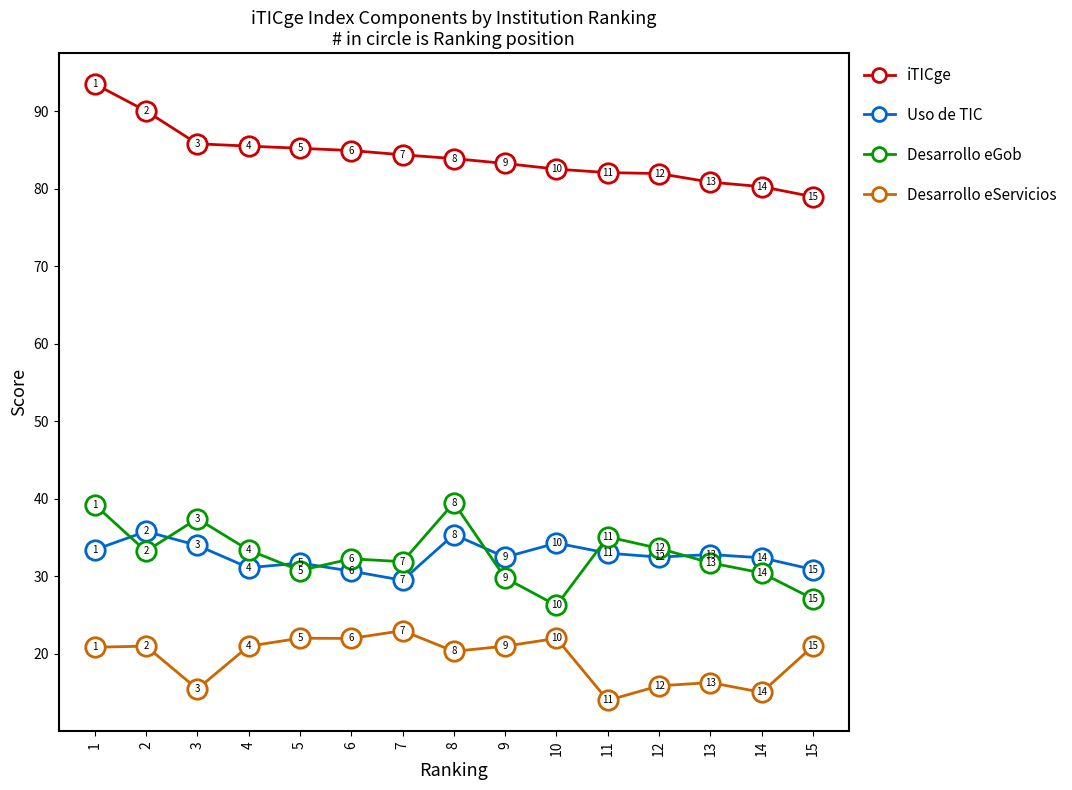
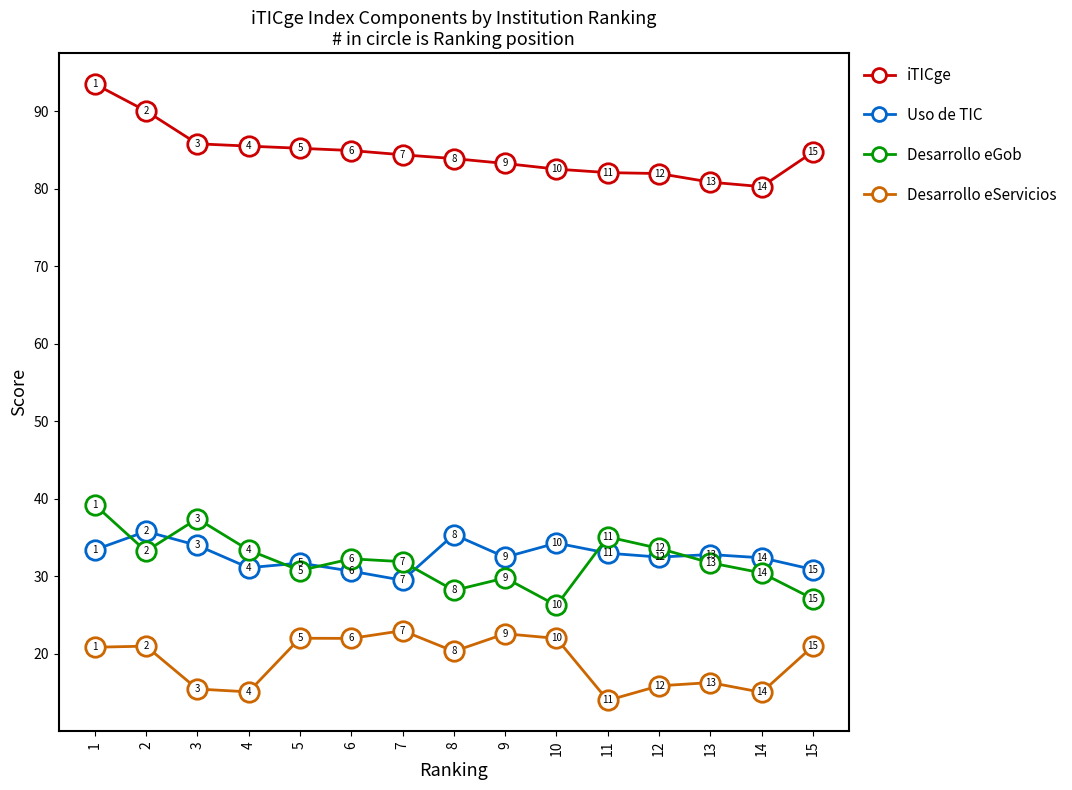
  {
    "iTICge": {
-     "15": 79
+     "15": 85
    },
    "Desarrollo eGob": {
-     "8": 40
+     "8": 28
    },
    "Desarrollo eServicios": {
-     "4": 21,
-     "9": 21
+     "4": 15,
+     "9": 23
    }
  }
